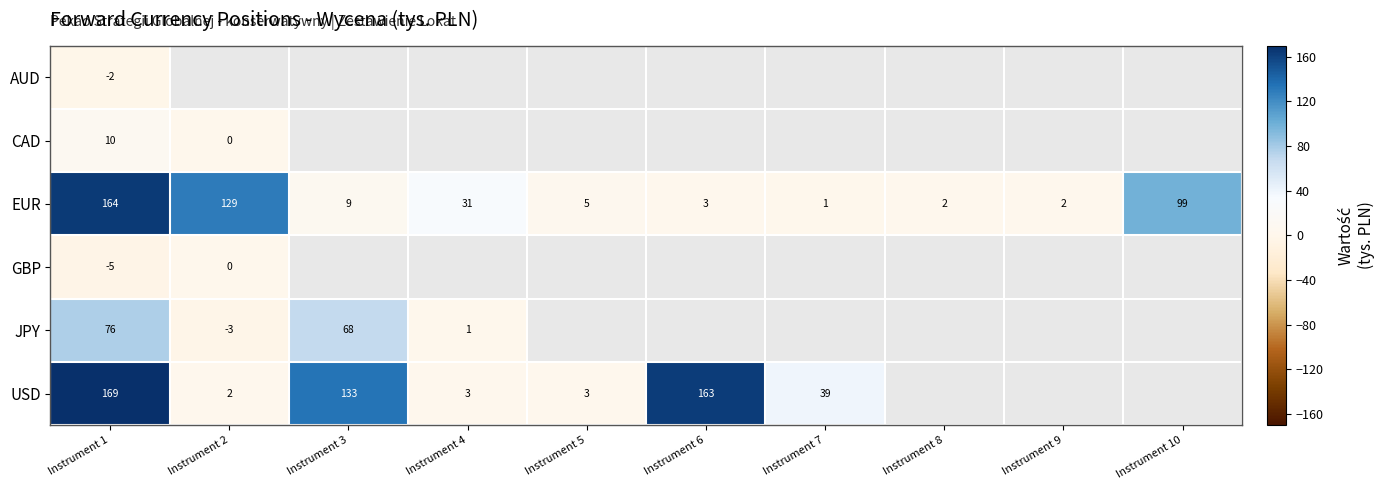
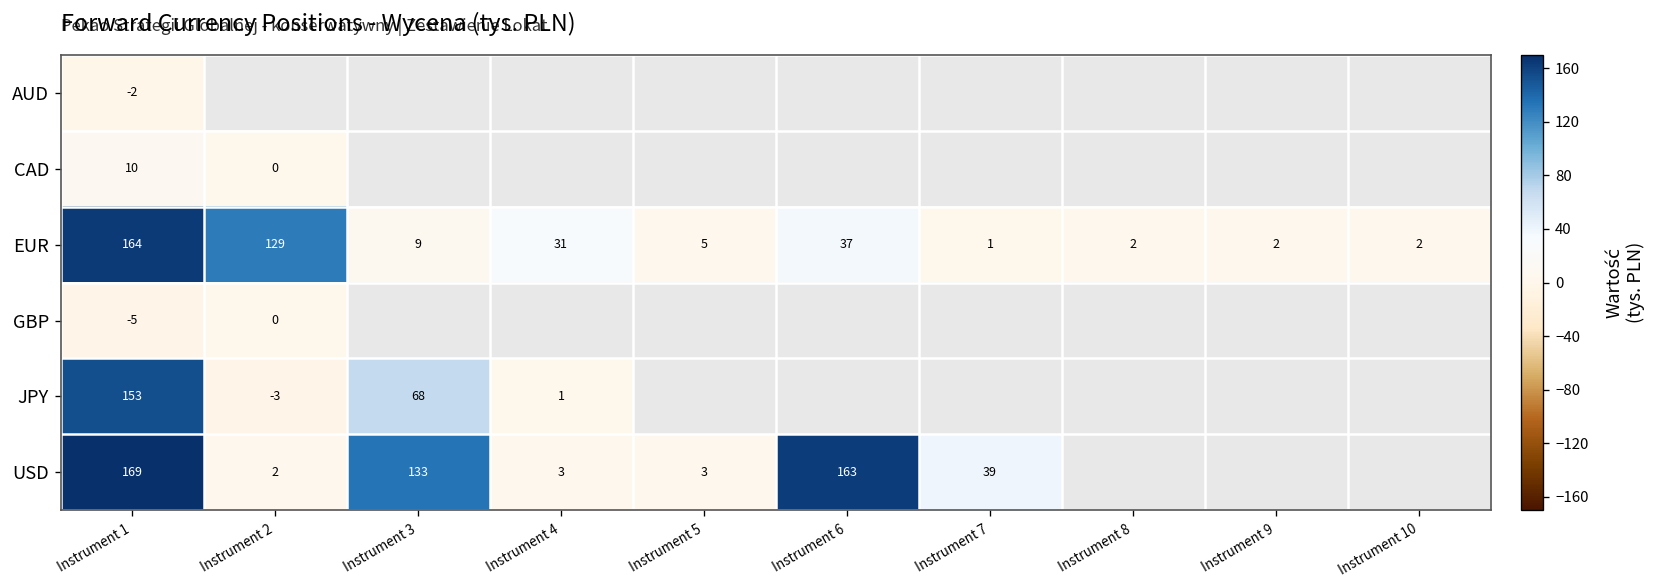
  {
    "AUD": {
      "Instrument 1": -2
    },
    "CAD": {
      "Instrument 1": 10,
      "Instrument 2": 0
    },
    "EUR": {
      "Instrument 1": 164,
      "Instrument 2": 129,
      "Instrument 3": 9,
      "Instrument 4": 31,
      "Instrument 5": 5,
-     "Instrument 6": 3,
+     "Instrument 6": 37,
      "Instrument 7": 1,
      "Instrument 8": 2,
      "Instrument 9": 2,
-     "Instrument 10": 99
+     "Instrument 10": 2
    },
    "GBP": {
      "Instrument 1": -5,
      "Instrument 2": 0
    },
    "JPY": {
-     "Instrument 1": 76,
+     "Instrument 1": 153,
      "Instrument 2": -3,
      "Instrument 3": 68,
      "Instrument 4": 1
    },
    "USD": {
      "Instrument 1": 169,
      "Instrument 2": 2,
      "Instrument 3": 133,
      "Instrument 4": 3,
      "Instrument 5": 3,
      "Instrument 6": 163,
      "Instrument 7": 39
    }
  }
